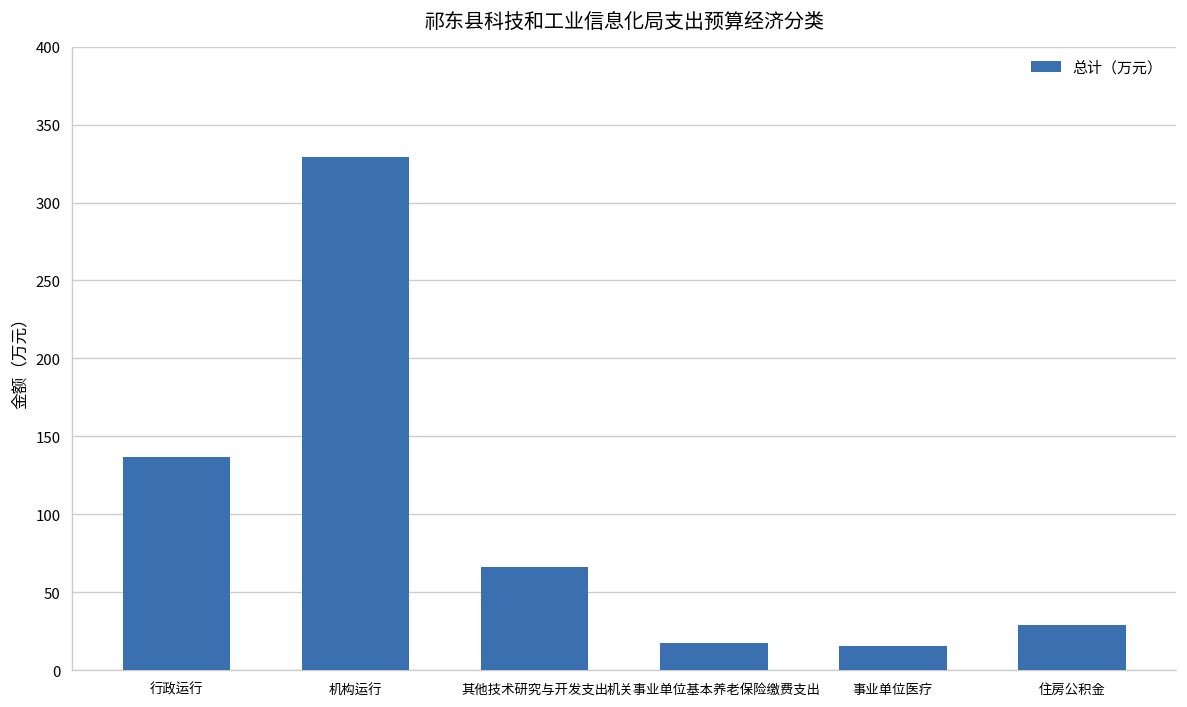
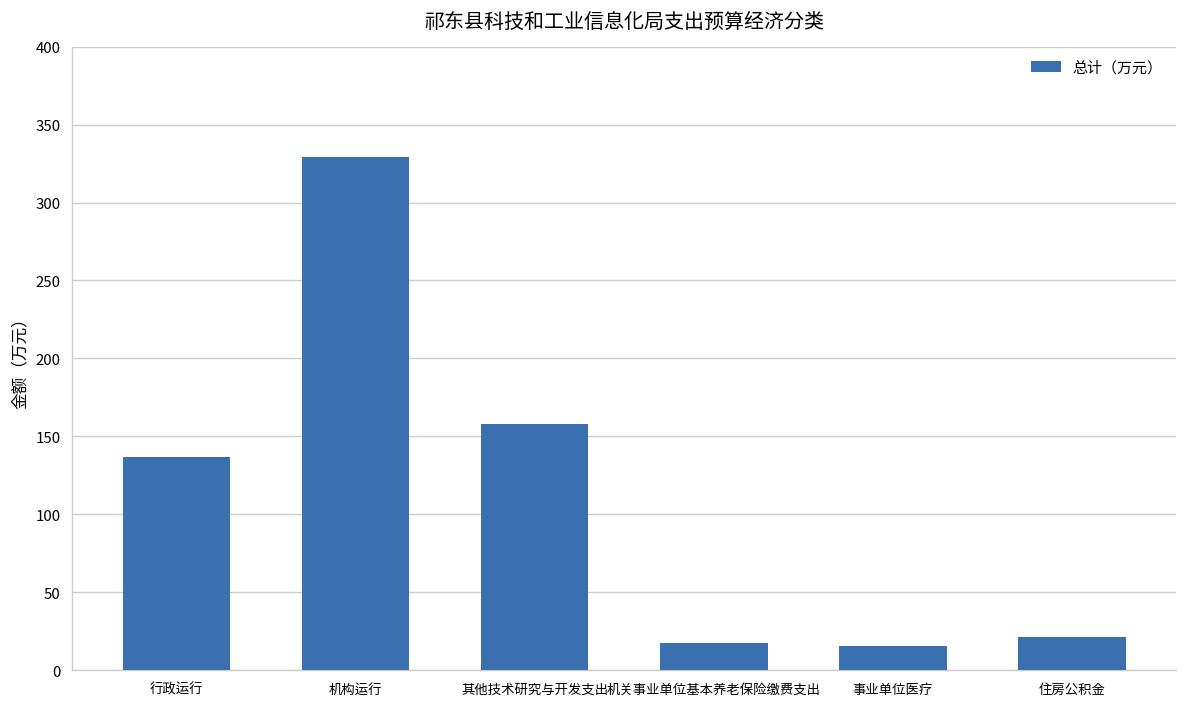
  {
    "行政运行": 137,
    "机构运行": 329,
-   "其他技术研究与开发支出": 66,
+   "其他技术研究与开发支出": 158,
    "机关事业单位基本养老保险缴费支出": 18,
    "事业单位医疗": 15,
-   "住房公积金": 29
+   "住房公积金": 21
  }
